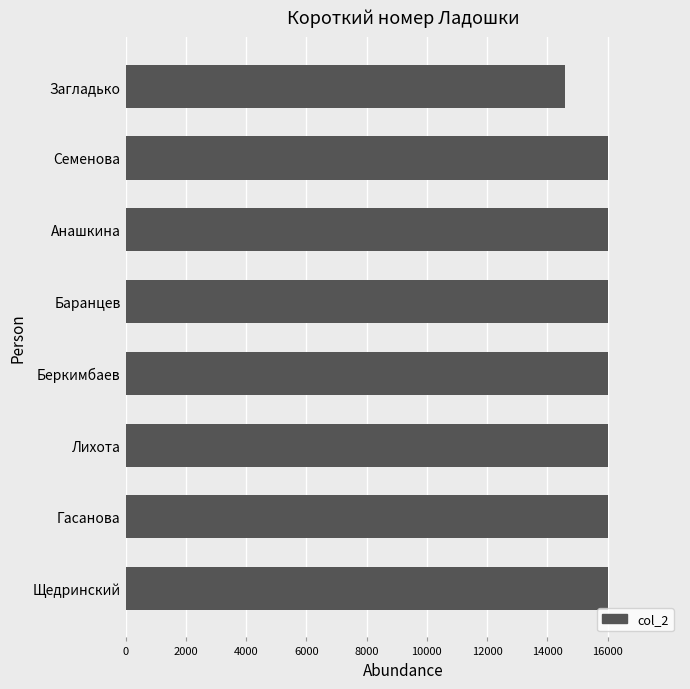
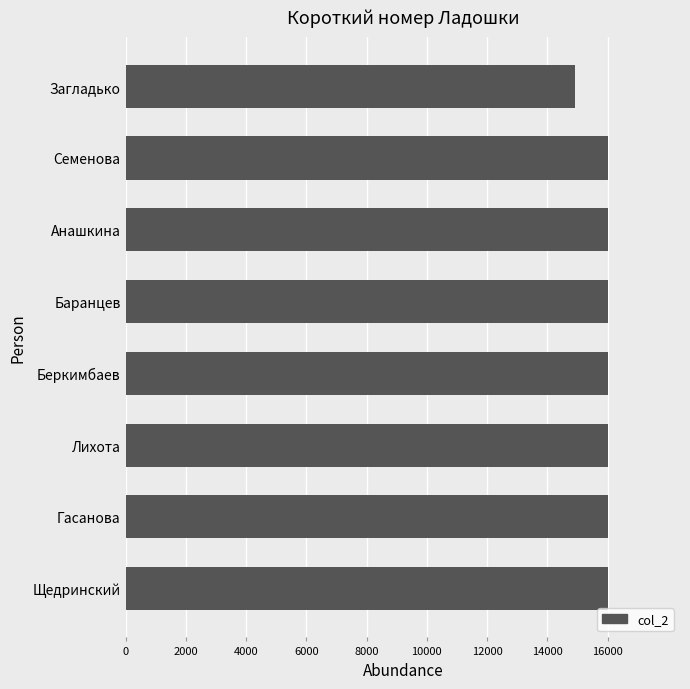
  {
-   "Загладько": 14600,
+   "Загладько": 14900,
    "Семенова": 16000,
    "Анашкина": 16000,
    "Баранцев": 16000,
    "Беркимбаев": 16000,
    "Лихота": 16000,
    "Гасанова": 16000,
    "Щедринский": 16000
  }
